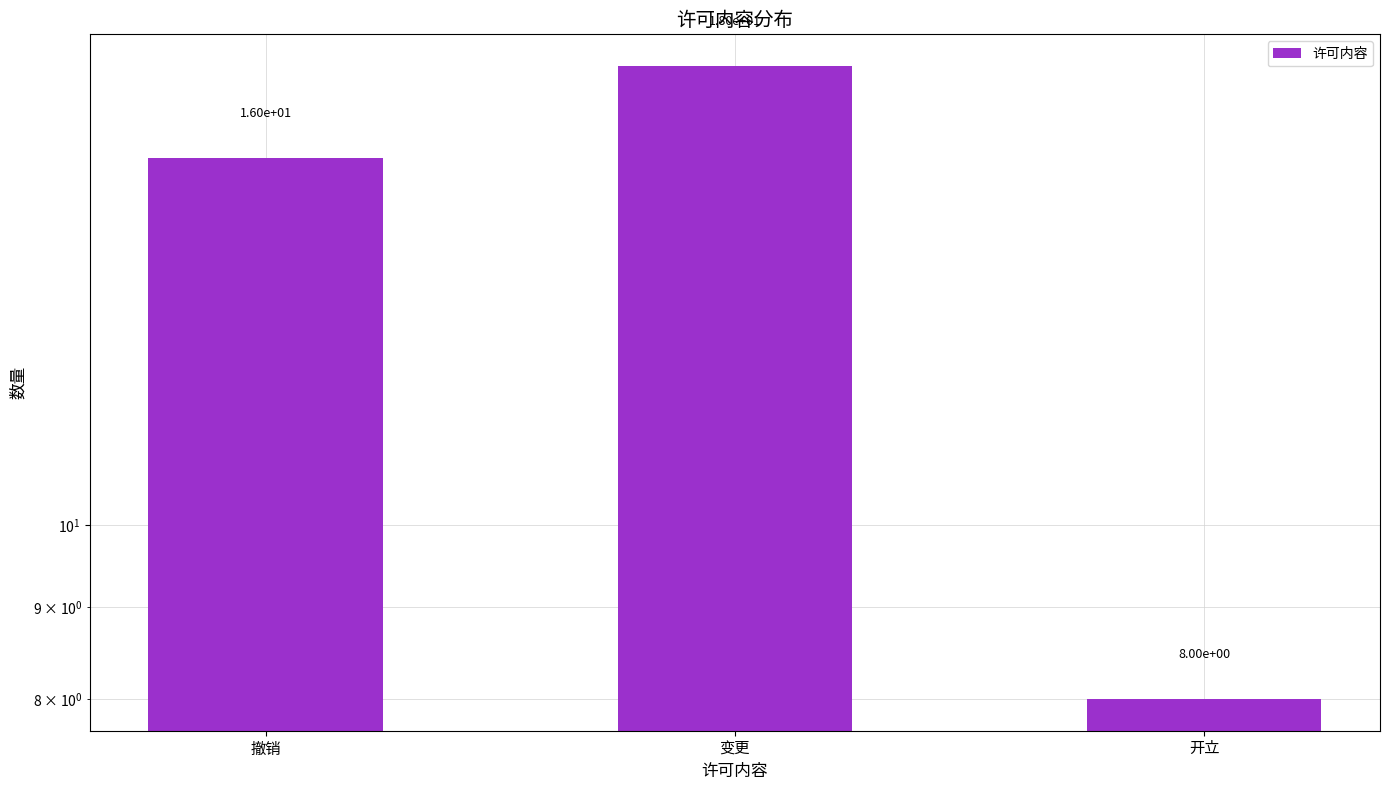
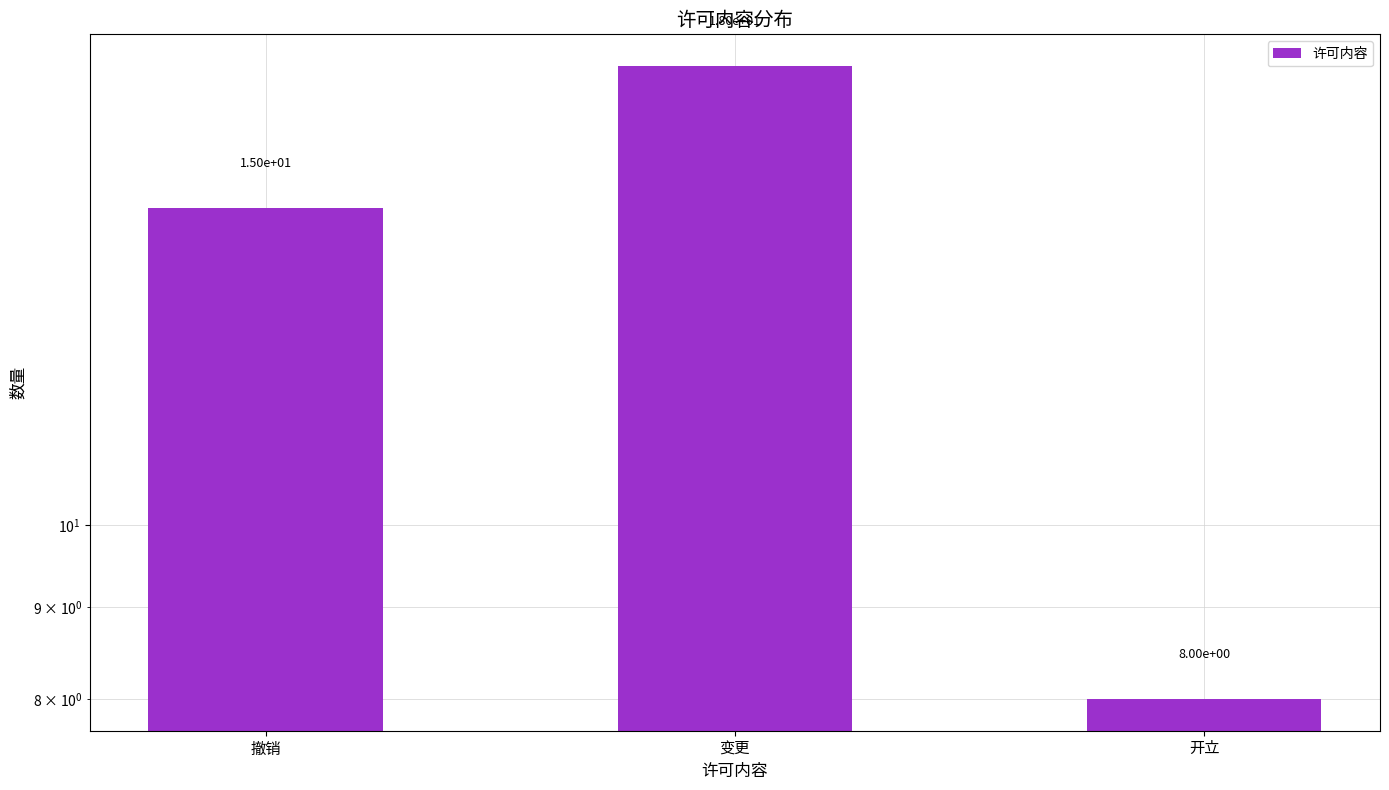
  {
-   "撤销": "1.60e+01"
+   "撤销": "1.50e+01"
  }
